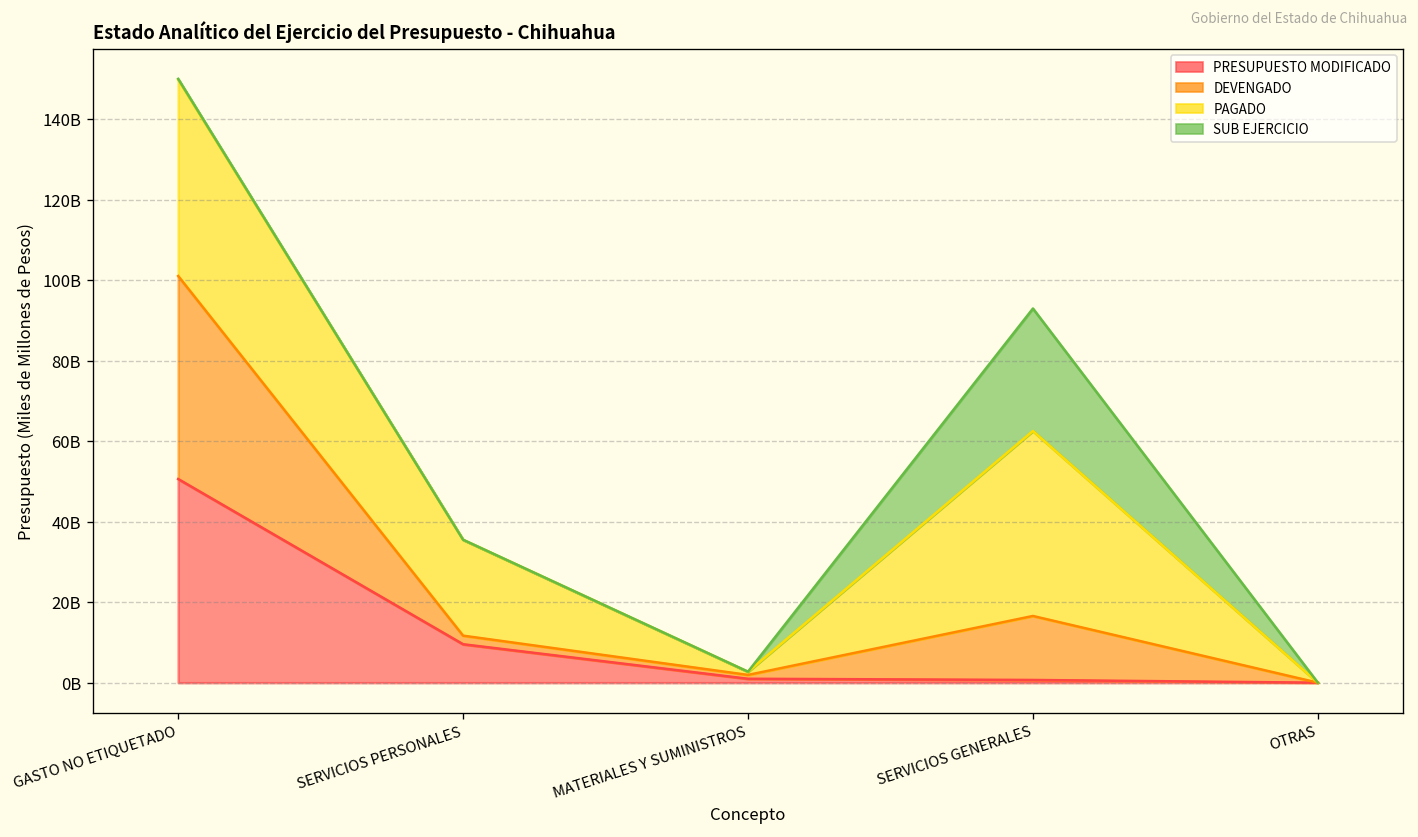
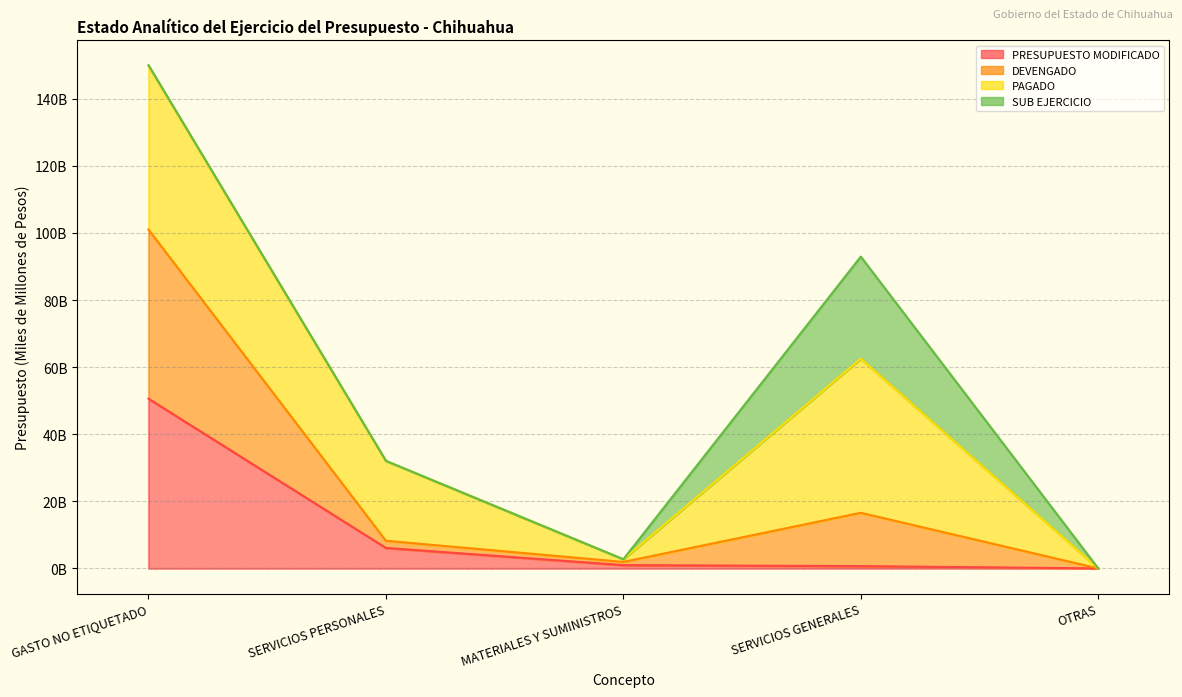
  {
    "PRESUPUESTO MODIFICADO": {
      "GASTO NO ETIQUETADO": 51000000000,
-     "SERVICIOS PERSONALES": 10000000000,
+     "SERVICIOS PERSONALES": 6000000000,
      "MATERIALES Y SUMINISTROS": 1000000000,
      "SERVICIOS GENERALES": 1000000000
    },
    "DEVENGADO": {
      "GASTO NO ETIQUETADO": 50000000000,
      "SERVICIOS PERSONALES": 2000000000,
      "MATERIALES Y SUMINISTROS": 1000000000,
      "SERVICIOS GENERALES": 16000000000
    },
    "PAGADO": {
      "SERVICIOS GENERALES": 46000000000
    },
    "SUB EJERCICIO": {
      "SERVICIOS GENERALES": 30000000000
    }
  }
